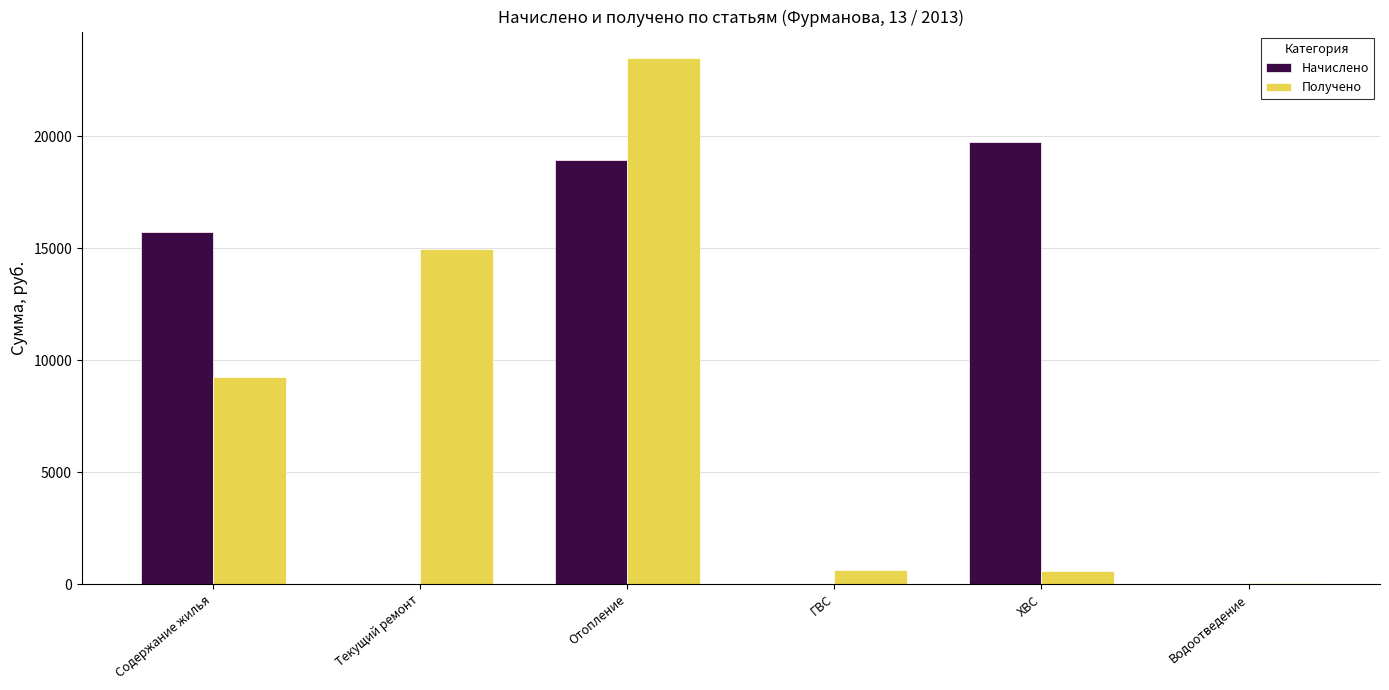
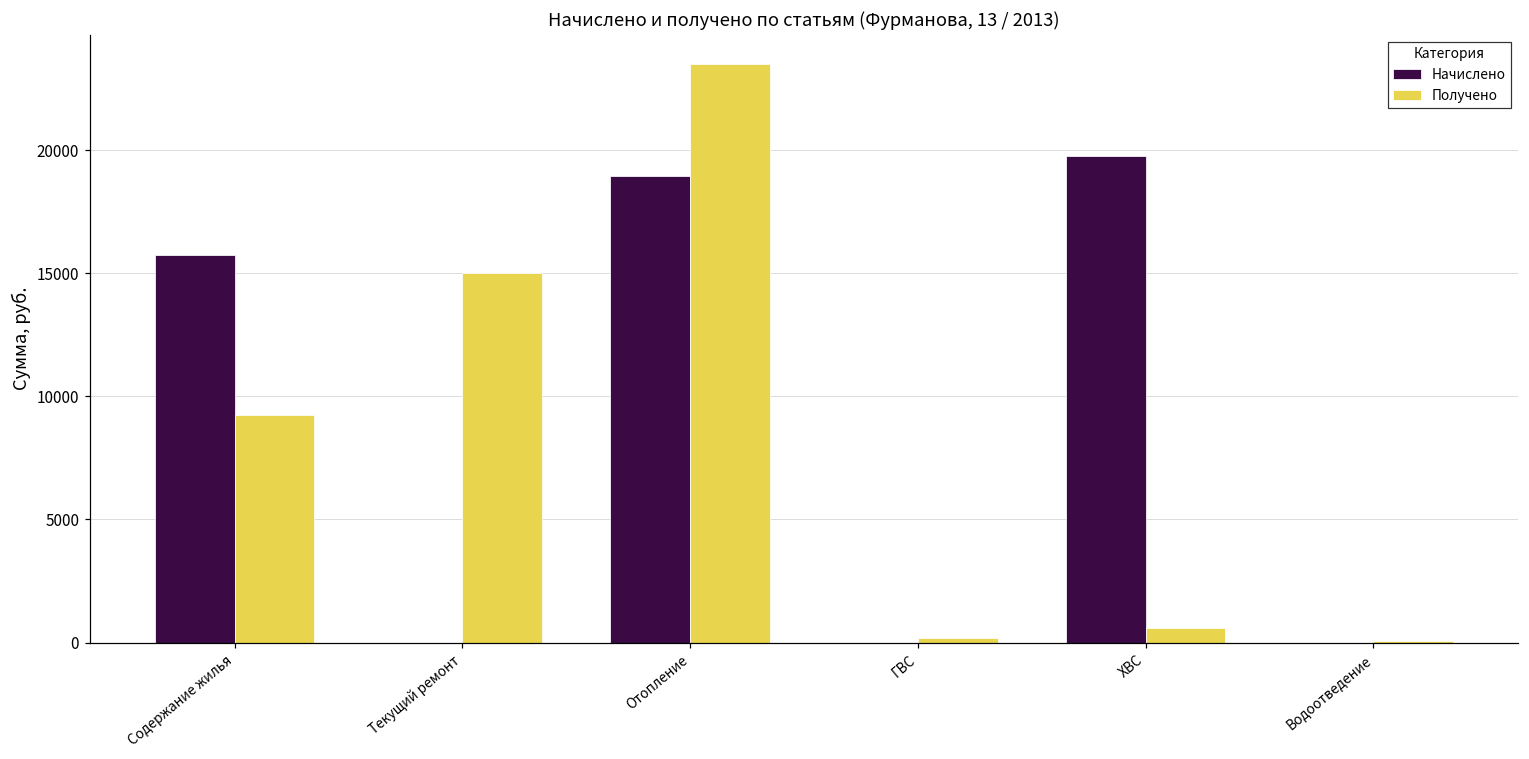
  {
    "Начислено": {
      "Содержание жилья": 15700,
      "Текущий ремонт": 0,
      "Отопление": 19000,
      "ГВС": 0,
      "ХВС": 19700,
      "Водоотведение": 0
    },
    "Получено": {
      "Содержание жилья": 9200,
      "Текущий ремонт": 15000,
      "Отопление": 23500,
-     "ГВС": 600,
+     "ГВС": 200,
      "ХВС": 600
    }
  }
